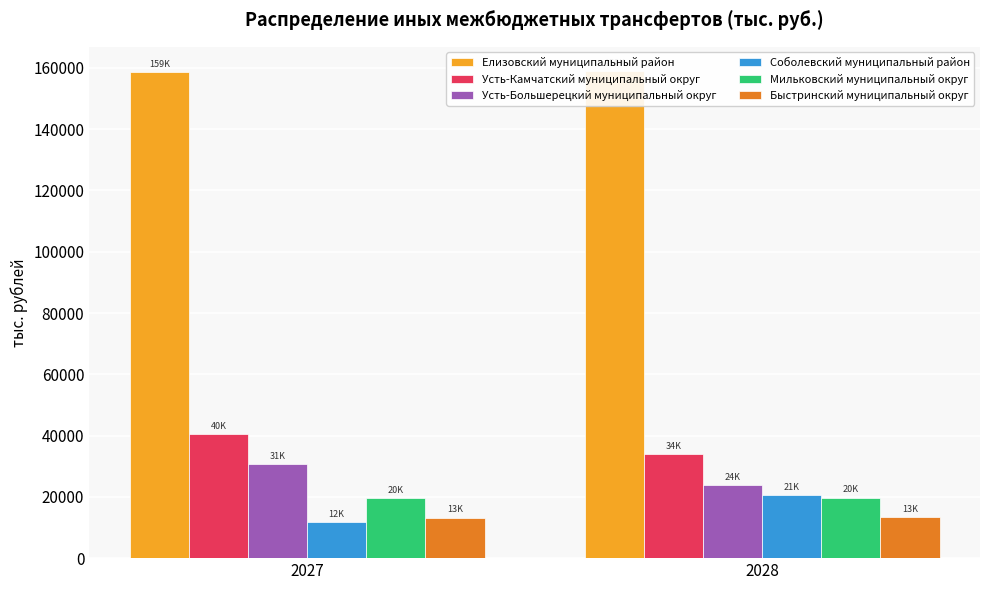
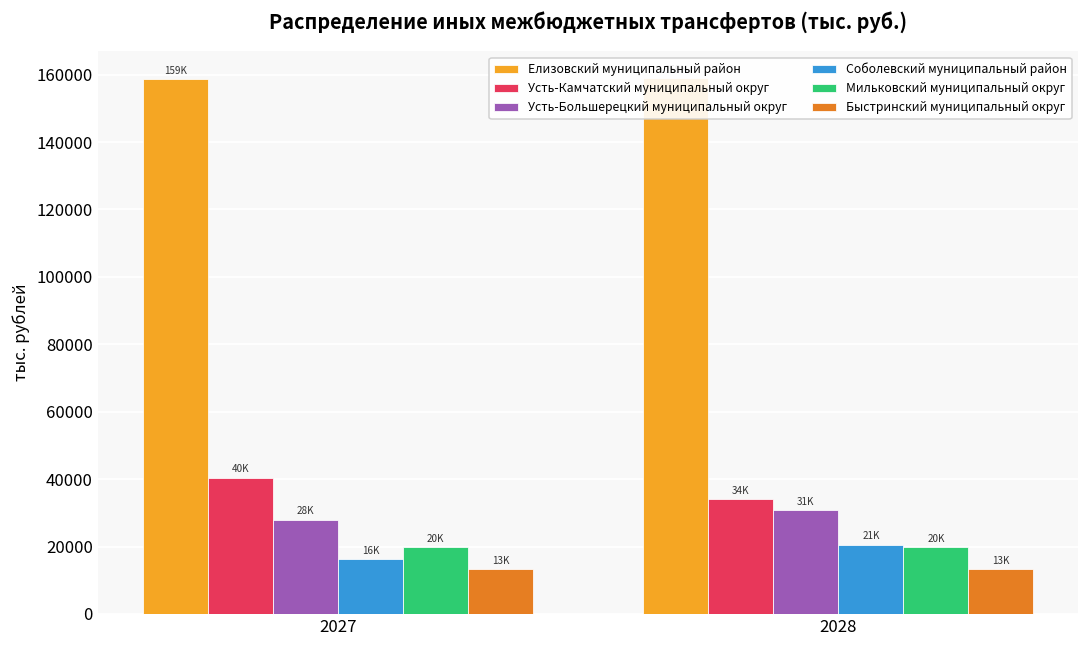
  {
    "Усть-Камчатский муниципальный округ": {
      "2027": "40K",
      "2028": "34K"
    },
    "Усть-Большерецкий муниципальный округ": {
-     "2027": "31K",
-     "2028": "24K"
+     "2027": "28K",
+     "2028": "31K"
    },
    "Соболевский муниципальный район": {
-     "2027": "12K",
+     "2027": "16K",
      "2028": "21K"
    },
    "Мильковский муниципальный округ": {
      "2027": "20K",
      "2028": "20K"
    }
  }
